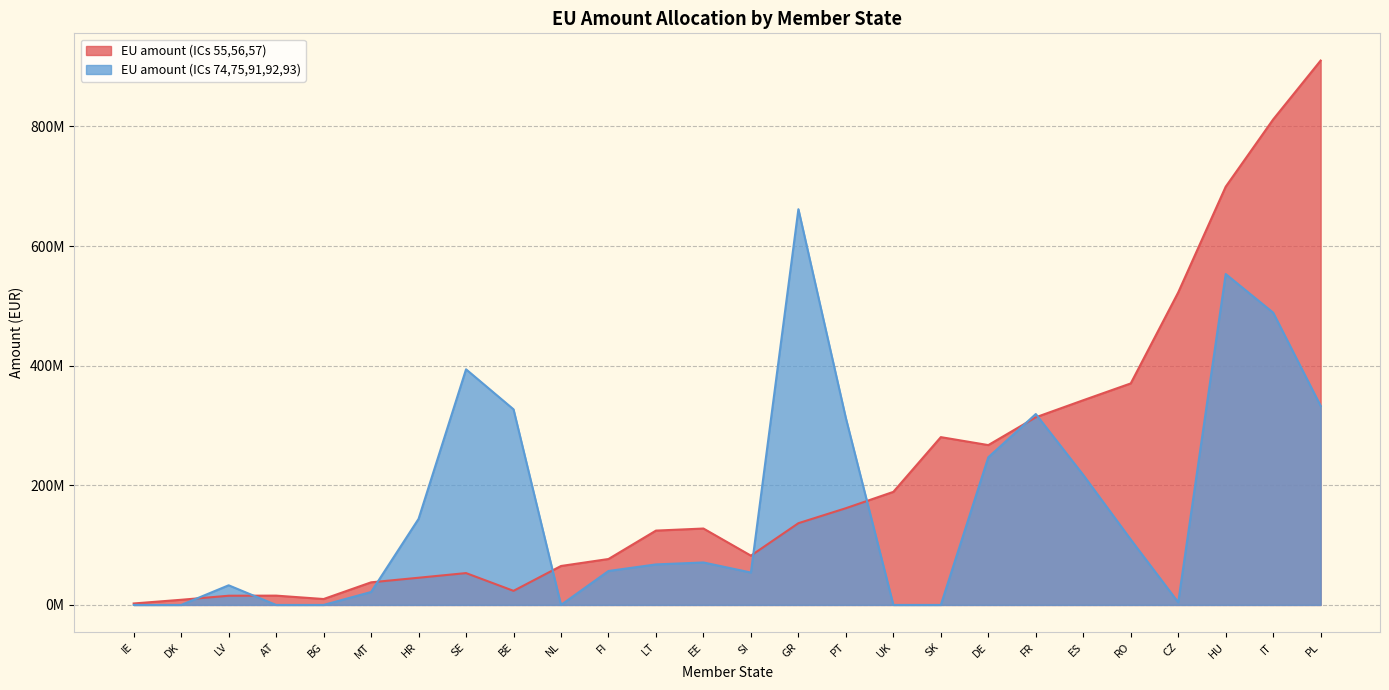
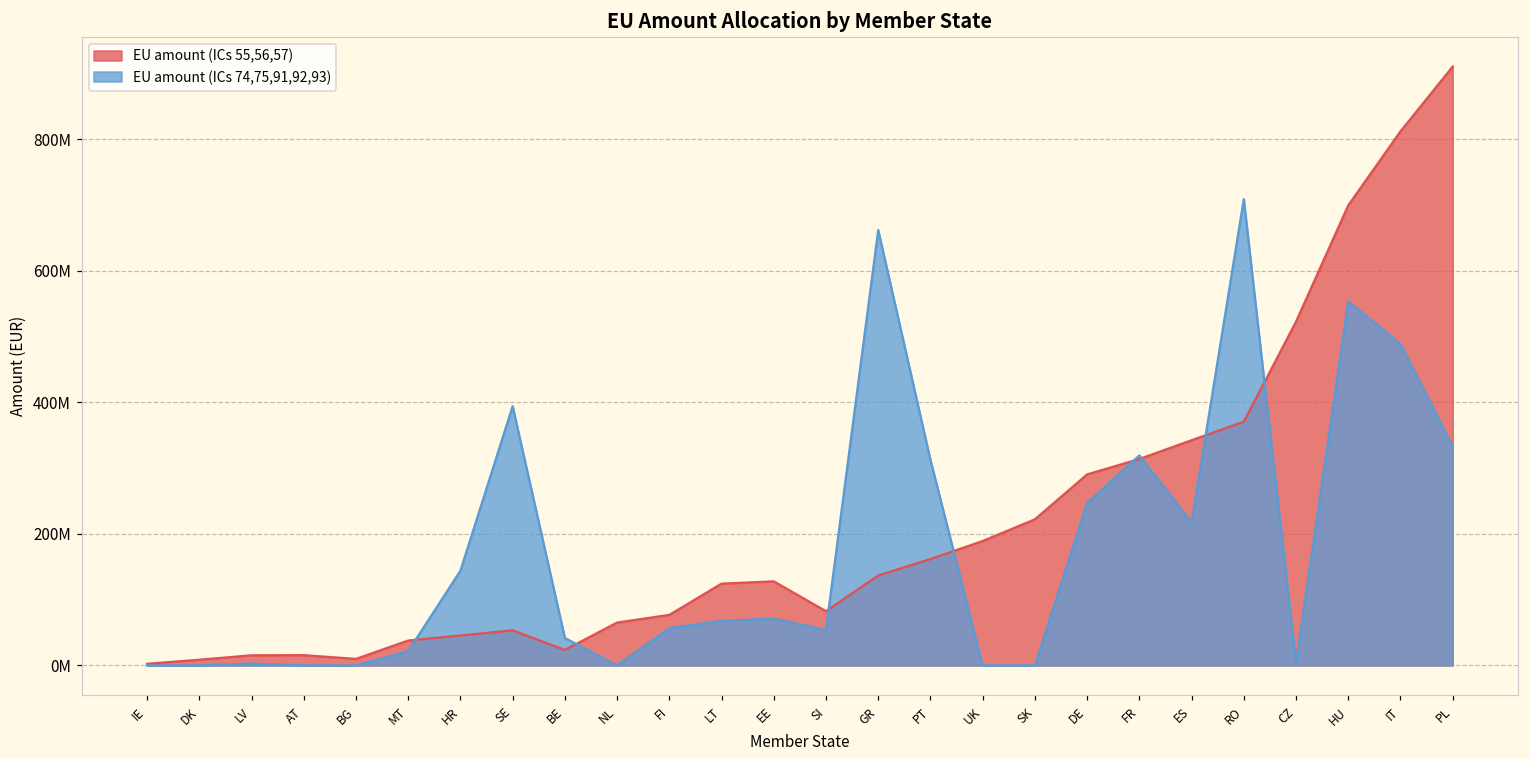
  {
    "EU amount (ICs 55,56,57)": {
      "DK": 10000000,
      "LV": 20000000,
      "AT": 20000000,
      "BG": 10000000,
      "MT": 40000000,
      "HR": 50000000,
      "SE": 50000000,
      "BE": 20000000,
      "NL": 70000000,
      "FI": 80000000,
      "LT": 120000000,
      "EE": 130000000,
      "SI": 80000000,
      "GR": 140000000,
      "PT": 160000000,
      "UK": 190000000,
-     "SK": 280000000,
-     "DE": 270000000,
+     "SK": 220000000,
+     "DE": 290000000,
      "FR": 310000000,
      "ES": 340000000,
      "RO": 370000000,
      "CZ": 520000000,
      "HU": 700000000,
      "IT": 810000000,
      "PL": 910000000
    },
    "EU amount (ICs 74,75,91,92,93)": {
      "DK": 0,
-     "LV": 30000000,
+     "LV": 0,
      "AT": 0,
      "BG": 0,
      "MT": 20000000,
      "HR": 140000000,
      "SE": 390000000,
-     "BE": 330000000,
+     "BE": 40000000,
      "NL": 0,
      "FI": 60000000,
      "LT": 70000000,
      "EE": 70000000,
      "SI": 50000000,
      "GR": 660000000,
      "PT": 310000000,
      "UK": 0,
      "SK": 0,
      "DE": 250000000,
      "FR": 320000000,
      "ES": 220000000,
-     "RO": 110000000,
+     "RO": 710000000,
      "CZ": 0,
      "HU": 550000000,
      "IT": 490000000,
      "PL": 330000000
    }
  }
